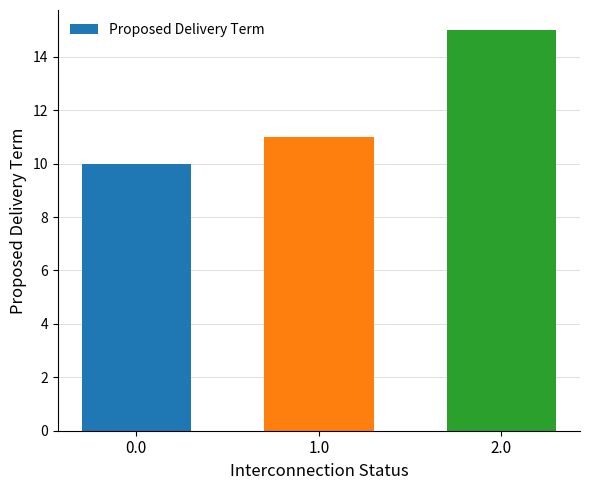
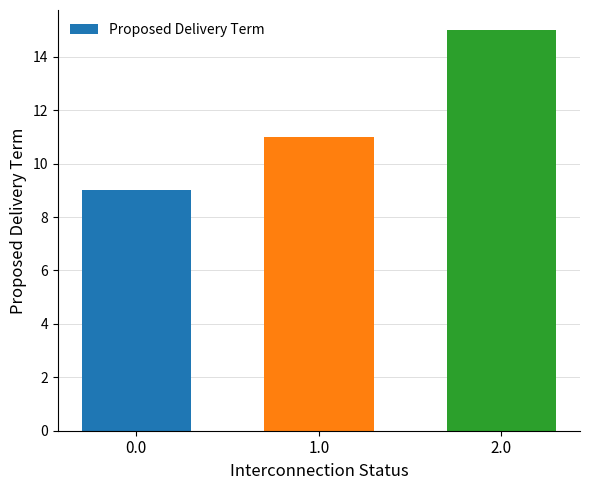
  {
-   "0.0": 10,
+   "0.0": 9,
    "1.0": 11,
    "2.0": 15
  }
